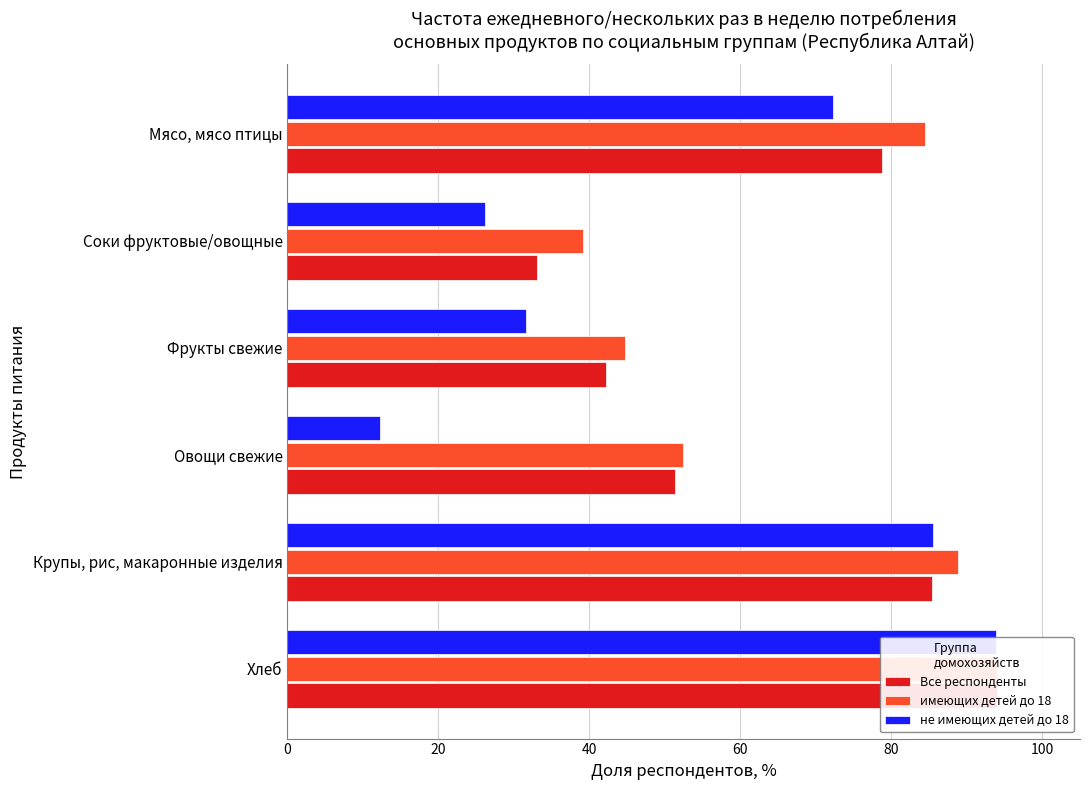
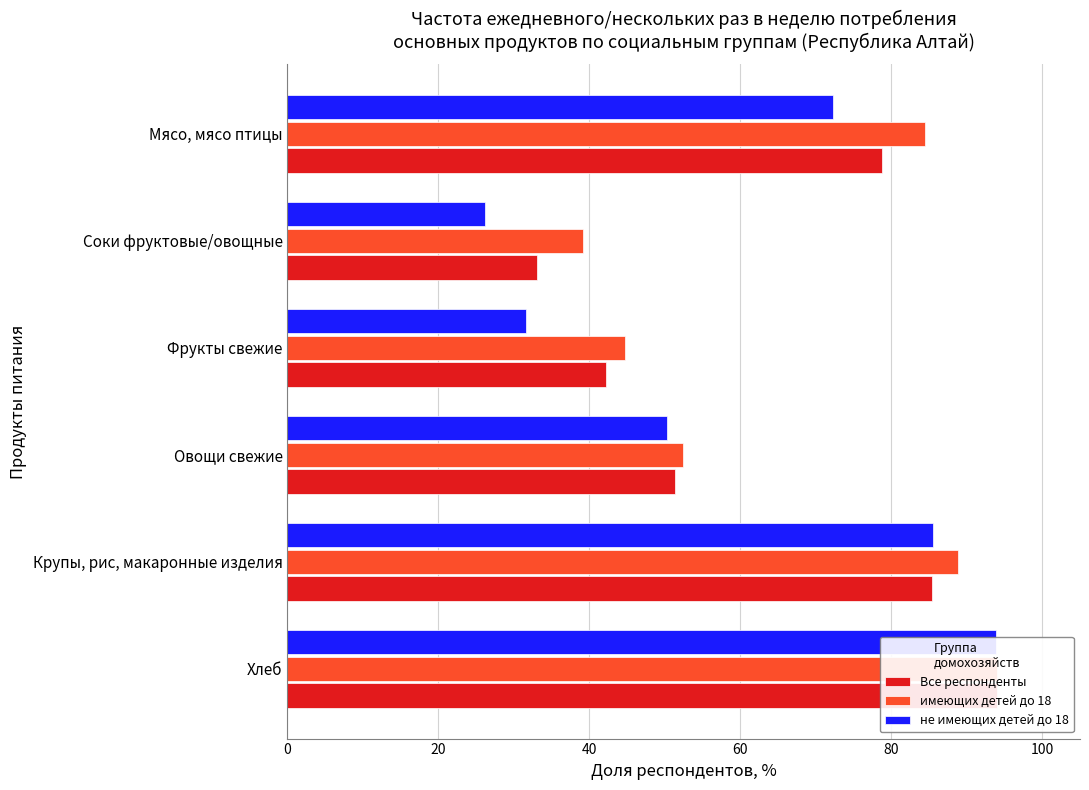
  {
    "не имеющих детей до 18": {
      "Мясо, мясо птицы": 72,
      "Соки фруктовые/овощные": 26,
      "Фрукты свежие": 32,
-     "Овощи свежие": 12,
+     "Овощи свежие": 50,
      "Крупы, рис, макаронные изделия": 85
    }
  }
